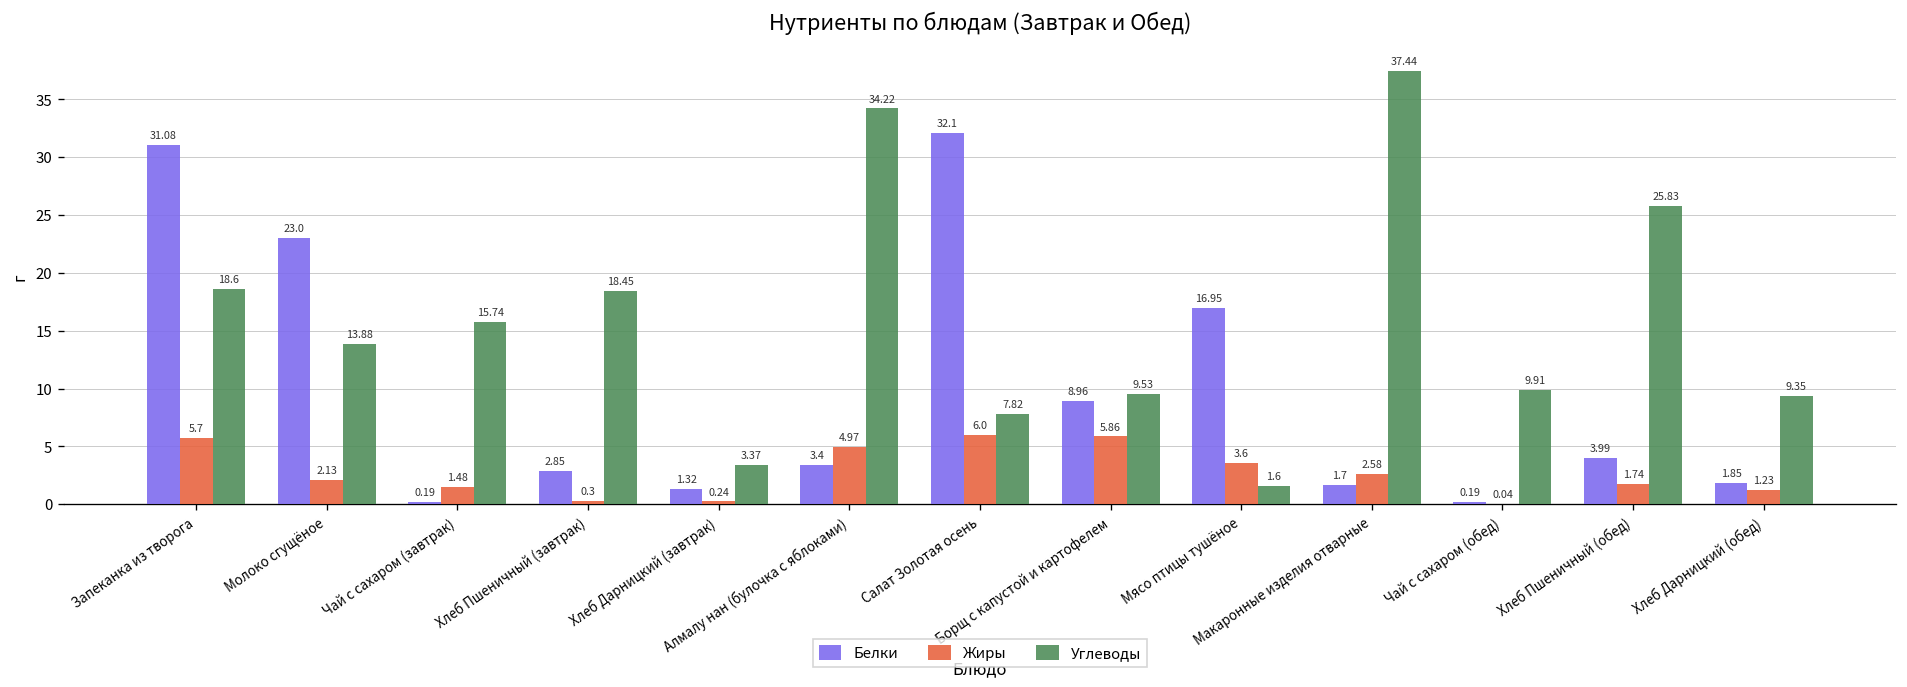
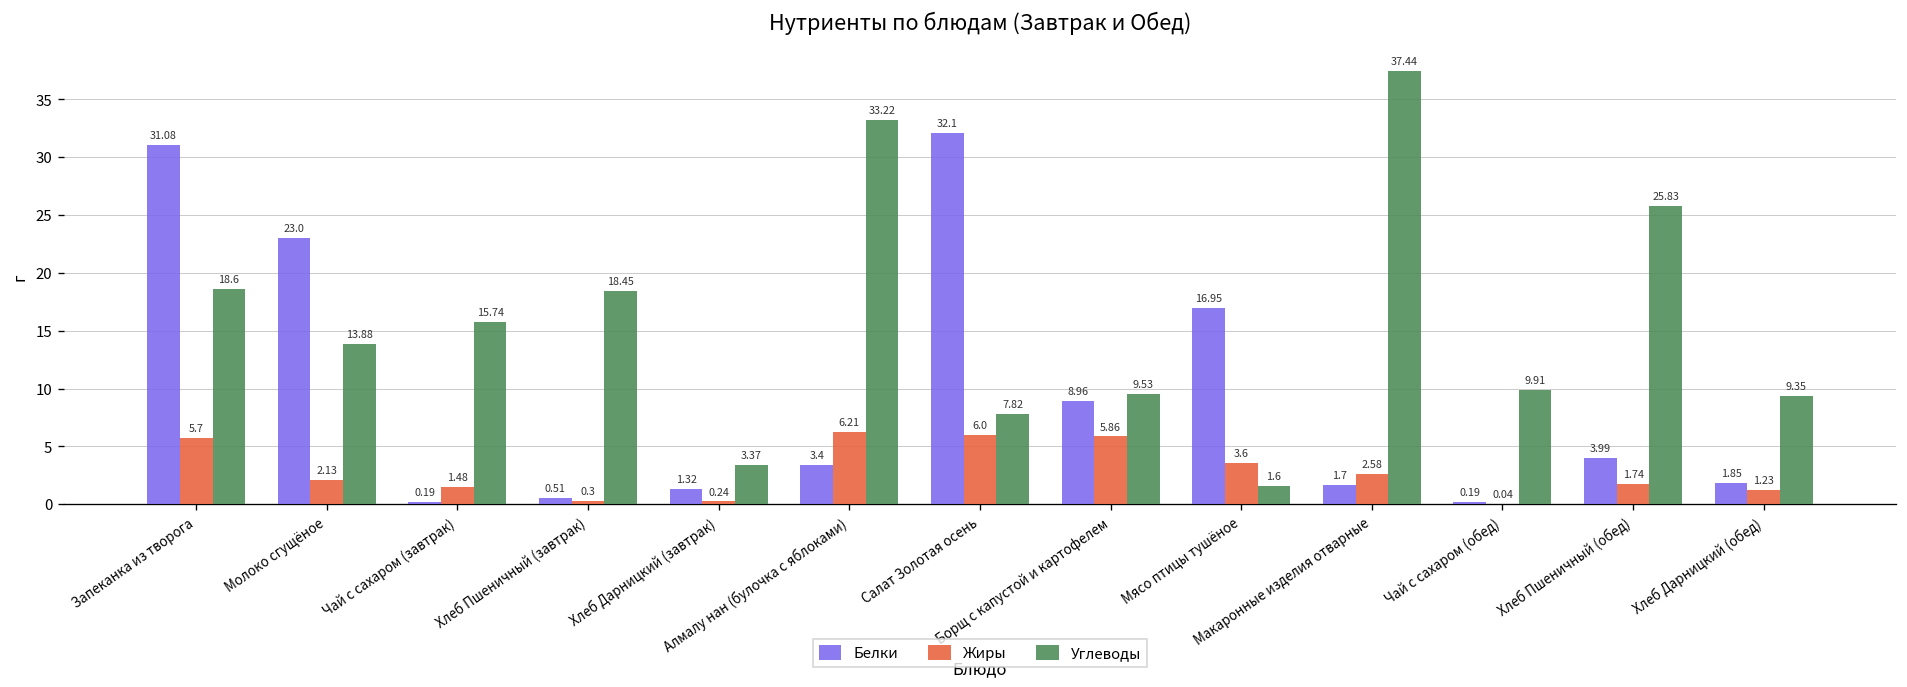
  {
    "Белки": {
      "Запеканка из творога": 31.08,
      "Молоко сгущёное": 23.0,
      "Чай с сахаром (завтрак)": 0.19,
-     "Хлеб Пшеничный (завтрак)": 2.85,
+     "Хлеб Пшеничный (завтрак)": 0.51,
      "Хлеб Дарницкий (завтрак)": 1.32,
      "Алмалу нан (булочка с яблоками)": 3.4,
      "Салат Золотая осень": 32.1,
      "Борщ с капустой и картофелем": 8.96,
      "Мясо птицы тушёное": 16.95,
      "Макаронные изделия отварные": 1.7,
      "Чай с сахаром (обед)": 0.19,
      "Хлеб Пшеничный (обед)": 3.99,
      "Хлеб Дарницкий (обед)": 1.85
    },
    "Жиры": {
      "Запеканка из творога": 5.7,
      "Молоко сгущёное": 2.13,
      "Чай с сахаром (завтрак)": 1.48,
      "Хлеб Пшеничный (завтрак)": 0.3,
      "Хлеб Дарницкий (завтрак)": 0.24,
-     "Алмалу нан (булочка с яблоками)": 4.97,
+     "Алмалу нан (булочка с яблоками)": 6.21,
      "Салат Золотая осень": 6.0,
      "Борщ с капустой и картофелем": 5.86,
      "Мясо птицы тушёное": 3.6,
      "Макаронные изделия отварные": 2.58,
      "Чай с сахаром (обед)": 0.04,
      "Хлеб Пшеничный (обед)": 1.74,
      "Хлеб Дарницкий (обед)": 1.23
    },
    "Углеводы": {
      "Запеканка из творога": 18.6,
      "Молоко сгущёное": 13.88,
      "Чай с сахаром (завтрак)": 15.74,
      "Хлеб Пшеничный (завтрак)": 18.45,
      "Хлеб Дарницкий (завтрак)": 3.37,
-     "Алмалу нан (булочка с яблоками)": 34.22,
+     "Алмалу нан (булочка с яблоками)": 33.22,
      "Салат Золотая осень": 7.82,
      "Борщ с капустой и картофелем": 9.53,
      "Мясо птицы тушёное": 1.6,
      "Макаронные изделия отварные": 37.44,
      "Чай с сахаром (обед)": 9.91,
      "Хлеб Пшеничный (обед)": 25.83,
      "Хлеб Дарницкий (обед)": 9.35
    }
  }
